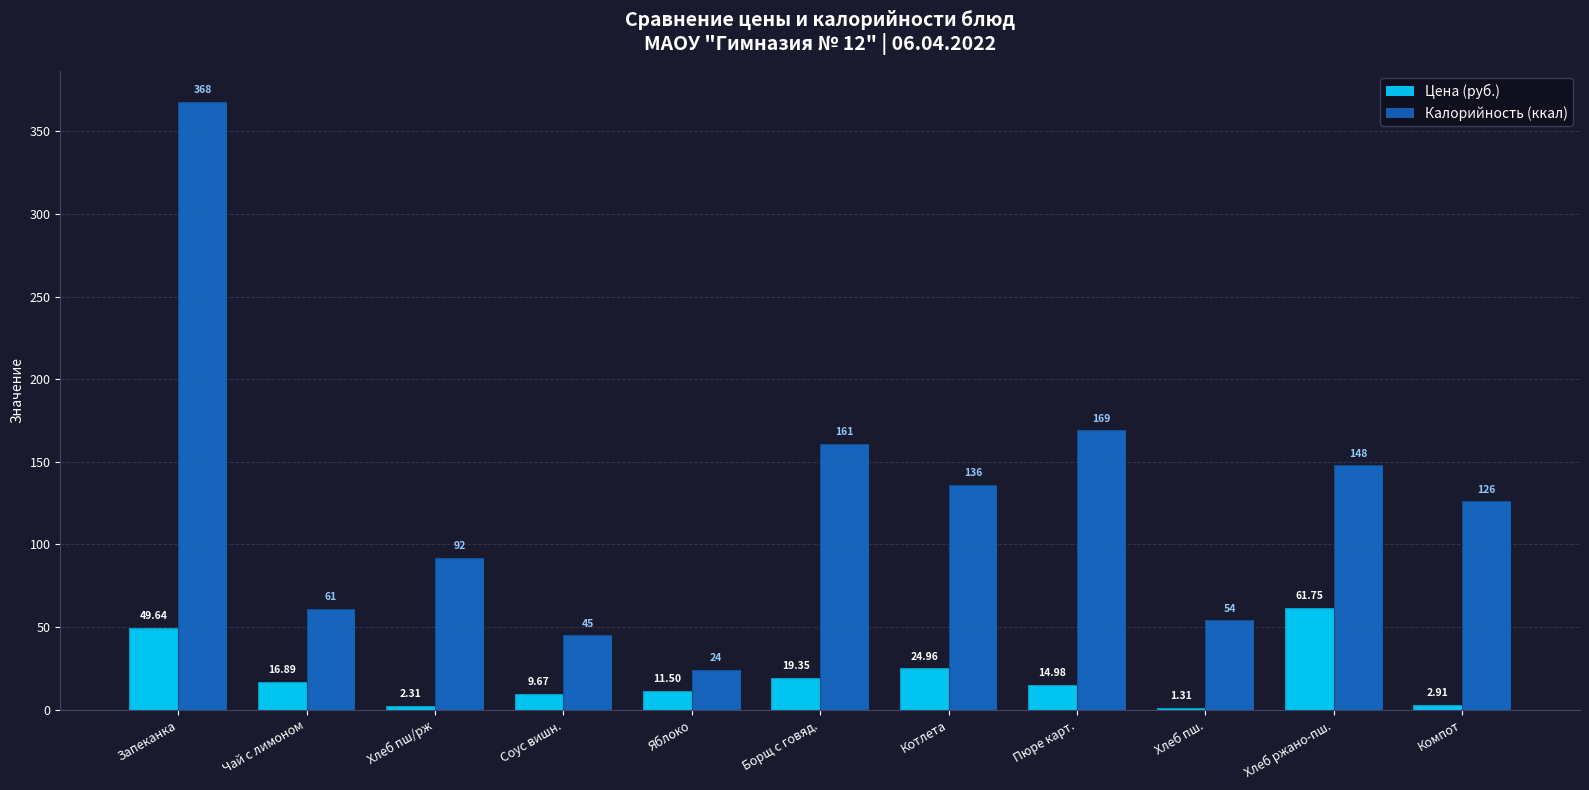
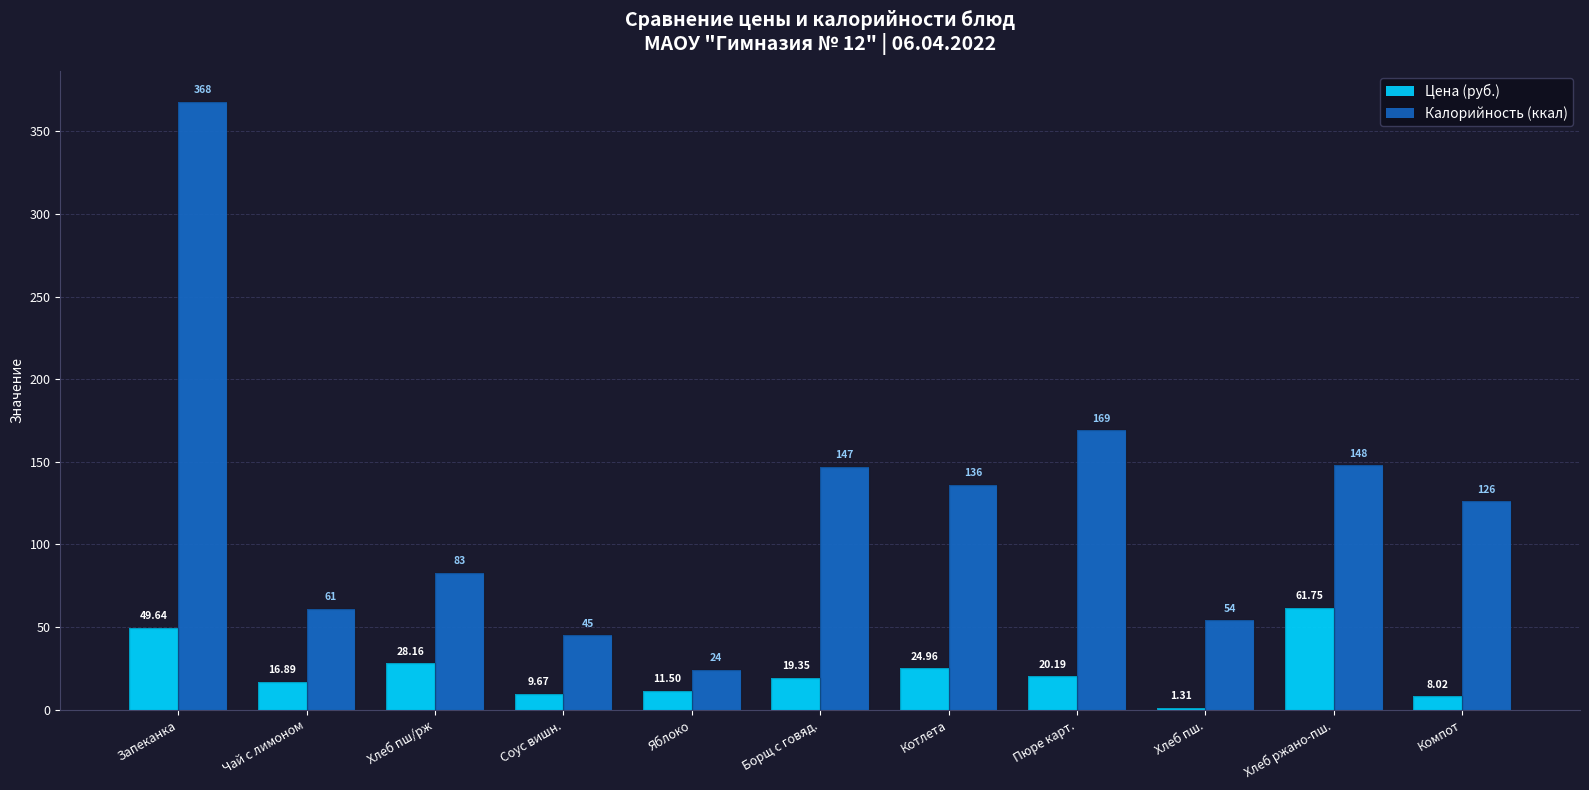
  {
    "Цена (руб.)": {
      "Запеканка": 49.64,
      "Чай с лимоном": 16.89,
-     "Хлеб пш/рж": 2.31,
+     "Хлеб пш/рж": 28.16,
      "Соус вишн.": 9.67,
      "Яблоко": 11.50,
      "Борщ с говяд.": 19.35,
      "Котлета": 24.96,
-     "Пюре карт.": 14.98,
+     "Пюре карт.": 20.19,
      "Хлеб пш.": 1.31,
      "Хлеб ржано-пш.": 61.75,
-     "Компот": 2.91
+     "Компот": 8.02
    },
    "Калорийность (ккал)": {
      "Запеканка": 368,
      "Чай с лимоном": 61,
-     "Хлеб пш/рж": 92,
+     "Хлеб пш/рж": 83,
      "Соус вишн.": 45,
      "Яблоко": 24,
-     "Борщ с говяд.": 161,
+     "Борщ с говяд.": 147,
      "Котлета": 136,
      "Пюре карт.": 169,
      "Хлеб пш.": 54,
      "Хлеб ржано-пш.": 148,
      "Компот": 126
    }
  }
